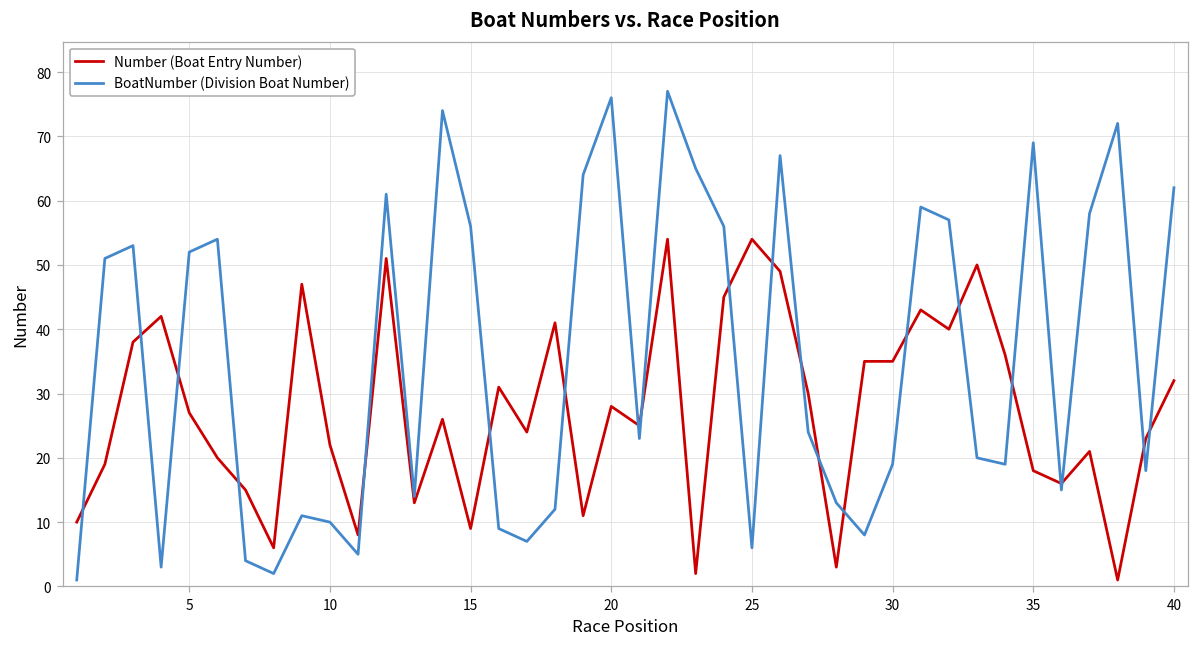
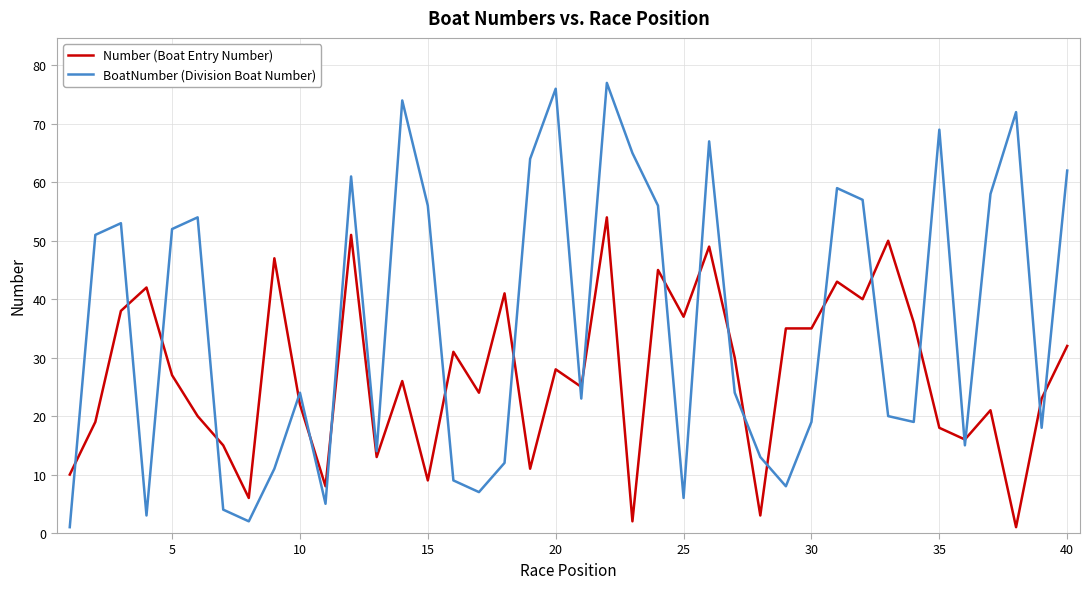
  {
    "Number (Boat Entry Number)": {
      "5": 27,
      "10": 22,
      "15": 9,
      "20": 28,
-     "25": 54,
+     "25": 37,
      "30": 35,
      "35": 18,
      "40": 32
    },
    "BoatNumber (Division Boat Number)": {
      "5": 52,
-     "10": 10,
+     "10": 24,
      "15": 56,
      "20": 76,
      "25": 6,
      "30": 19,
      "35": 69,
      "40": 62
    }
  }
